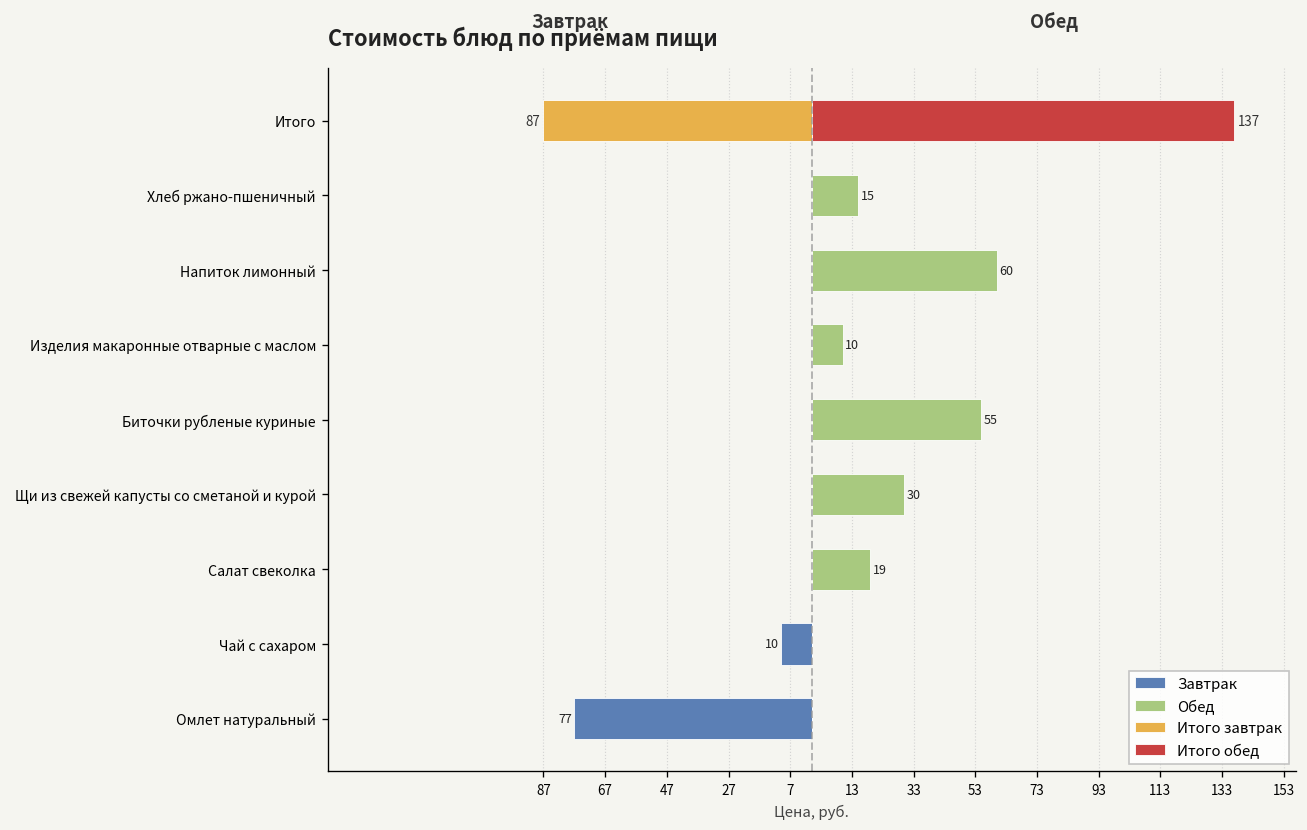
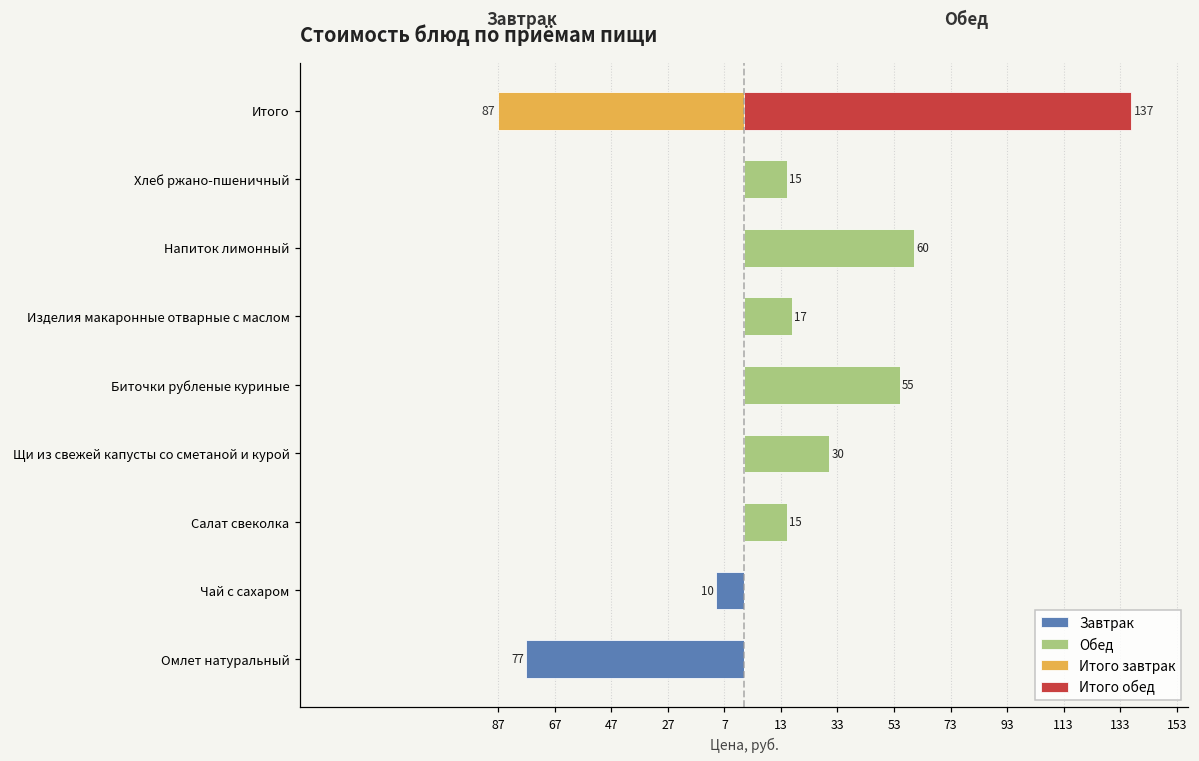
  {
    "Обед": {
      "Хлеб ржано-пшеничный": 15,
      "Напиток лимонный": 60,
-     "Изделия макаронные отварные с маслом": 10,
+     "Изделия макаронные отварные с маслом": 17,
      "Биточки рубленые куриные": 55,
      "Щи из свежей капусты со сметаной и курой": 30,
-     "Салат свеколка": 19
+     "Салат свеколка": 15
    },
    "Итого обед": {
      "Итого": 137
    }
  }
